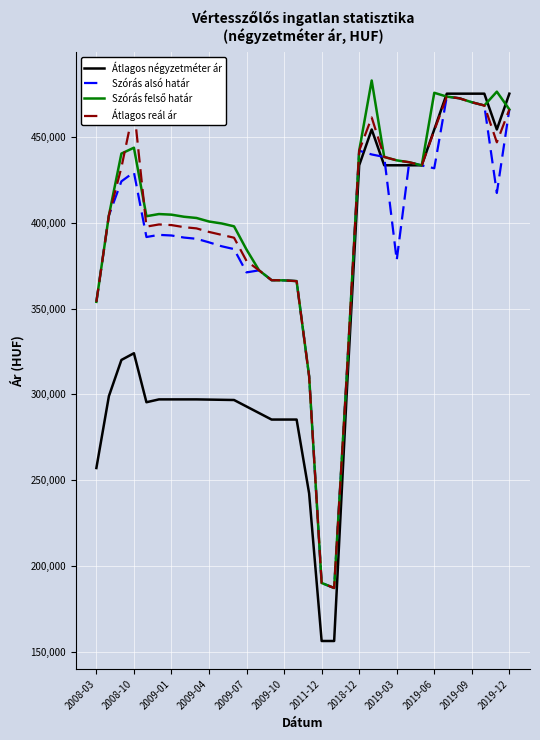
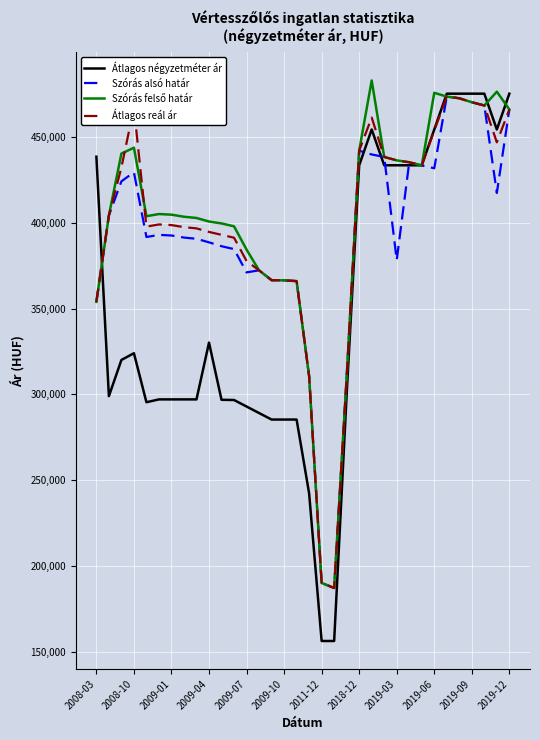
  {
    "Átlagos négyzetméter ár": {
-     "2008-03": "257,000",
+     "2008-03": "438,000",
      "2008-10": "324,000",
      "2009-01": "297,000",
-     "2009-04": "297,000",
+     "2009-04": "330,000",
      "2009-07": "293,000",
      "2009-10": "285,000",
      "2011-12": "157,000",
      "2018-12": "433,000",
      "2019-03": "433,000",
      "2019-09": "475,000",
      "2019-12": "475,000"
    },
    "Szórás alsó határ": {
      "2008-10": "429,000",
      "2009-01": "392,000",
      "2009-04": "389,000",
      "2009-07": "371,000",
      "2019-03": "378,000",
      "2019-06": "432,000"
    },
    "Szórás felső határ": {
      "2008-10": "444,000",
      "2009-01": "405,000",
      "2009-04": "401,000",
      "2009-07": "384,000",
      "2019-06": "476,000"
    },
    "Átlagos reál ár": {
      "2009-01": "399,000",
      "2009-04": "395,000",
      "2009-07": "378,000"
    }
  }
